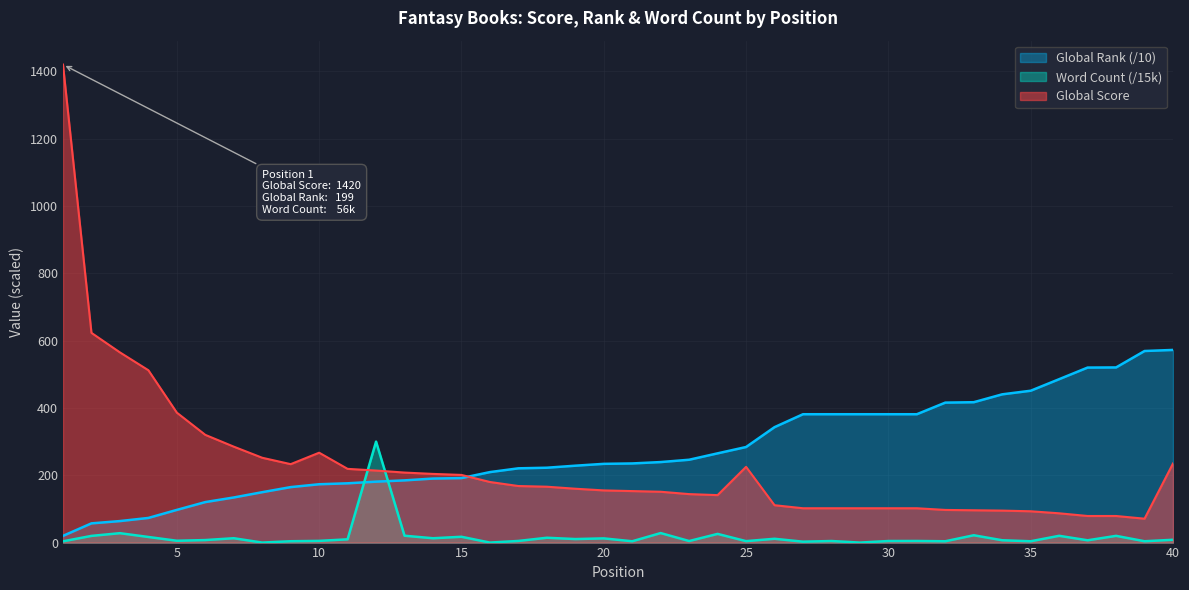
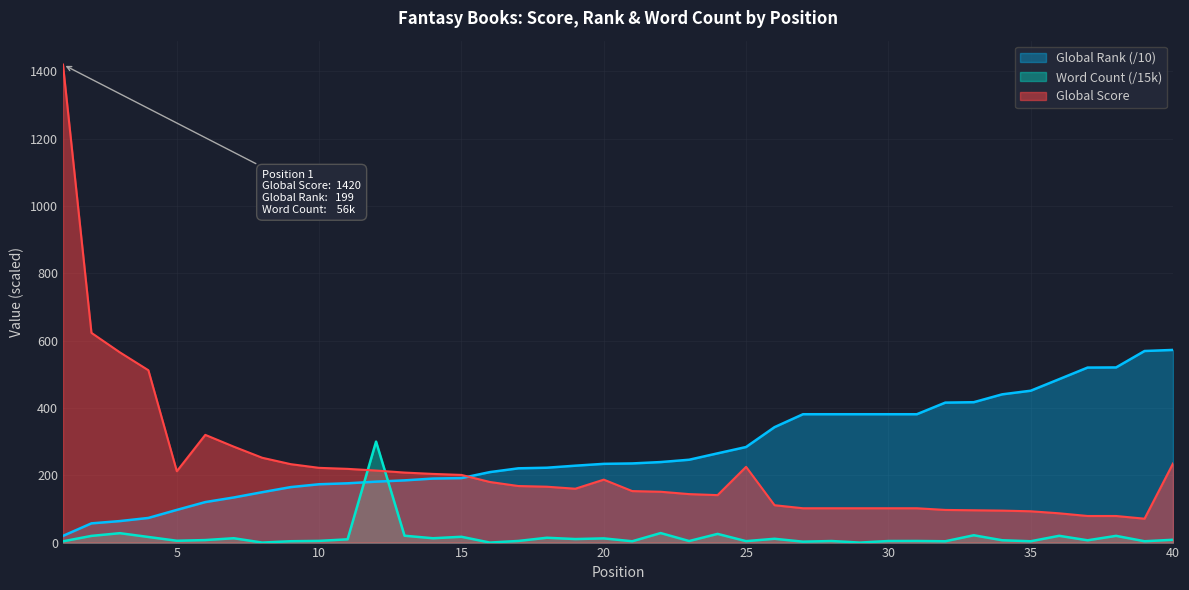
  {
    "Global Score": {
-     "5": 390,
-     "10": 270,
+     "5": 210,
+     "10": 220,
      "15": 200,
-     "20": 160,
+     "20": 190,
      "25": 230,
      "30": 100,
      "35": 90,
      "40": 240
    }
  }
